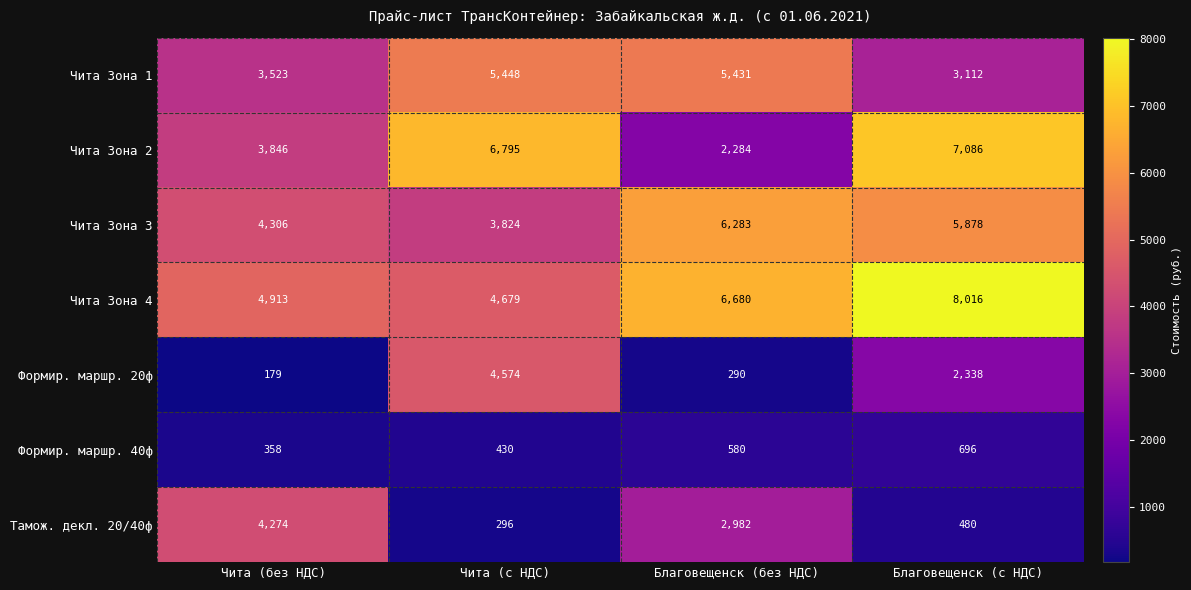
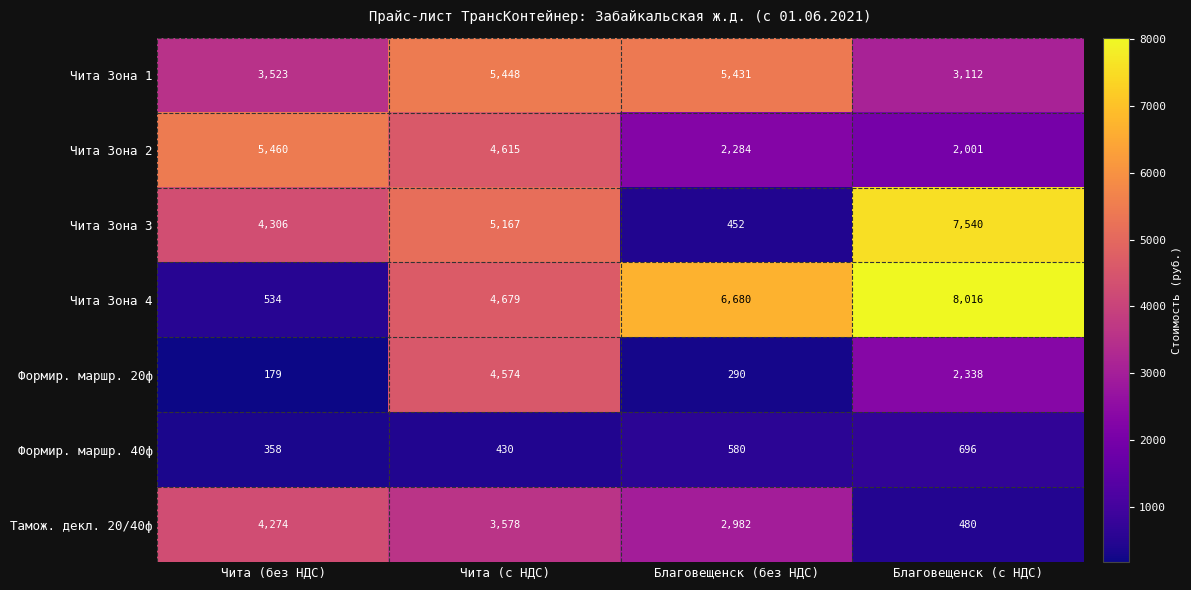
  {
    "Чита Зона 1": {
      "Чита (без НДС)": "3,523",
      "Чита (с НДС)": "5,448",
      "Благовещенск (без НДС)": "5,431",
      "Благовещенск (с НДС)": "3,112"
    },
    "Чита Зона 2": {
-     "Чита (без НДС)": "3,846",
-     "Чита (с НДС)": "6,795",
+     "Чита (без НДС)": "5,460",
+     "Чита (с НДС)": "4,615",
      "Благовещенск (без НДС)": "2,284",
-     "Благовещенск (с НДС)": "7,086"
+     "Благовещенск (с НДС)": "2,001"
    },
    "Чита Зона 3": {
      "Чита (без НДС)": "4,306",
-     "Чита (с НДС)": "3,824",
-     "Благовещенск (без НДС)": "6,283",
-     "Благовещенск (с НДС)": "5,878"
+     "Чита (с НДС)": "5,167",
+     "Благовещенск (без НДС)": "452",
+     "Благовещенск (с НДС)": "7,540"
    },
    "Чита Зона 4": {
-     "Чита (без НДС)": "4,913",
+     "Чита (без НДС)": "534",
      "Чита (с НДС)": "4,679",
      "Благовещенск (без НДС)": "6,680",
      "Благовещенск (с НДС)": "8,016"
    },
    "Формир. маршр. 20ф": {
      "Чита (без НДС)": "179",
      "Чита (с НДС)": "4,574",
      "Благовещенск (без НДС)": "290",
      "Благовещенск (с НДС)": "2,338"
    },
    "Формир. маршр. 40ф": {
      "Чита (без НДС)": "358",
      "Чита (с НДС)": "430",
      "Благовещенск (без НДС)": "580",
      "Благовещенск (с НДС)": "696"
    },
    "Тамож. декл. 20/40ф": {
      "Чита (без НДС)": "4,274",
-     "Чита (с НДС)": "296",
+     "Чита (с НДС)": "3,578",
      "Благовещенск (без НДС)": "2,982",
      "Благовещенск (с НДС)": "480"
    }
  }
